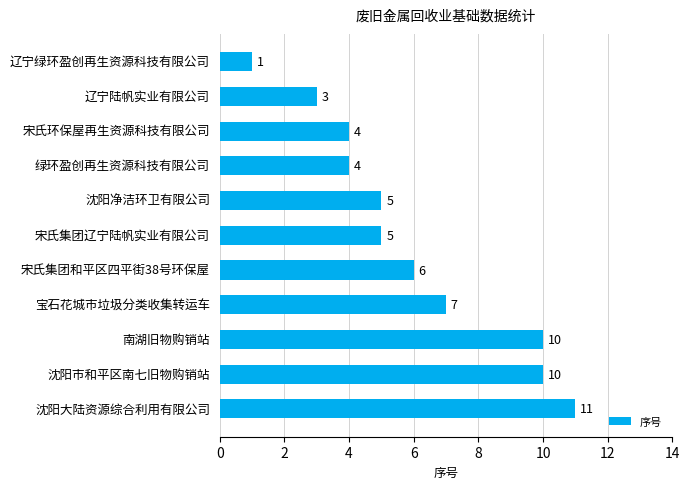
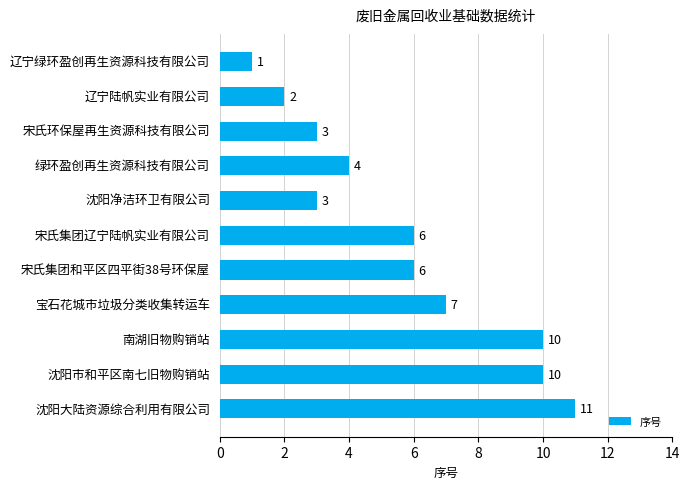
  {
    "辽宁绿环盈创再生资源科技有限公司": 1,
-   "辽宁陆帆实业有限公司": 3,
-   "宋氏环保屋再生资源科技有限公司": 4,
+   "辽宁陆帆实业有限公司": 2,
+   "宋氏环保屋再生资源科技有限公司": 3,
    "绿环盈创再生资源科技有限公司": 4,
-   "沈阳净洁环卫有限公司": 5,
-   "宋氏集团辽宁陆帆实业有限公司": 5,
+   "沈阳净洁环卫有限公司": 3,
+   "宋氏集团辽宁陆帆实业有限公司": 6,
    "宋氏集团和平区四平街38号环保屋": 6,
    "宝石花城市垃圾分类收集转运车": 7,
    "南湖旧物购销站": 10,
    "沈阳市和平区南七旧物购销站": 10,
    "沈阳大陆资源综合利用有限公司": 11
  }
